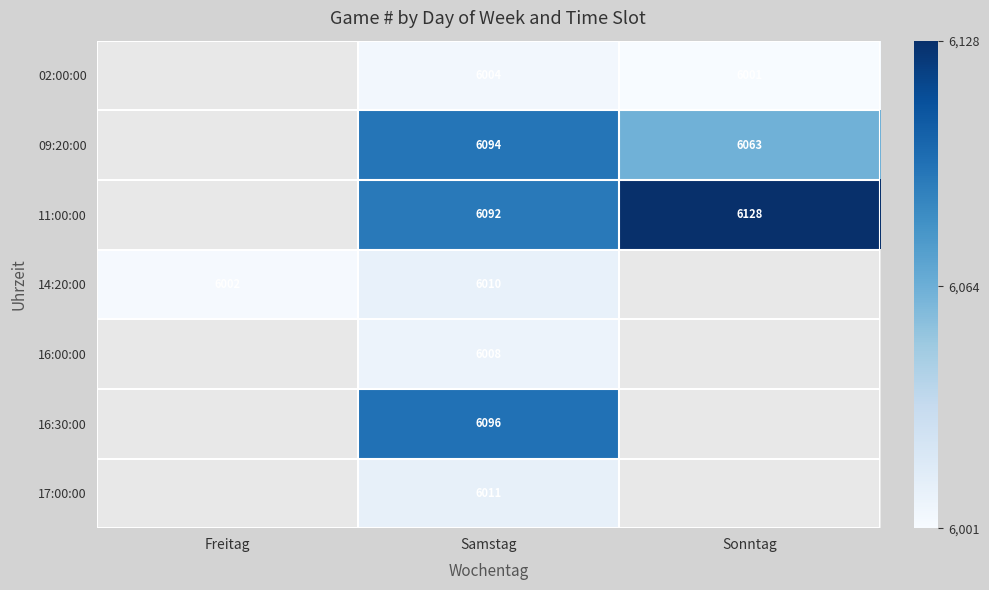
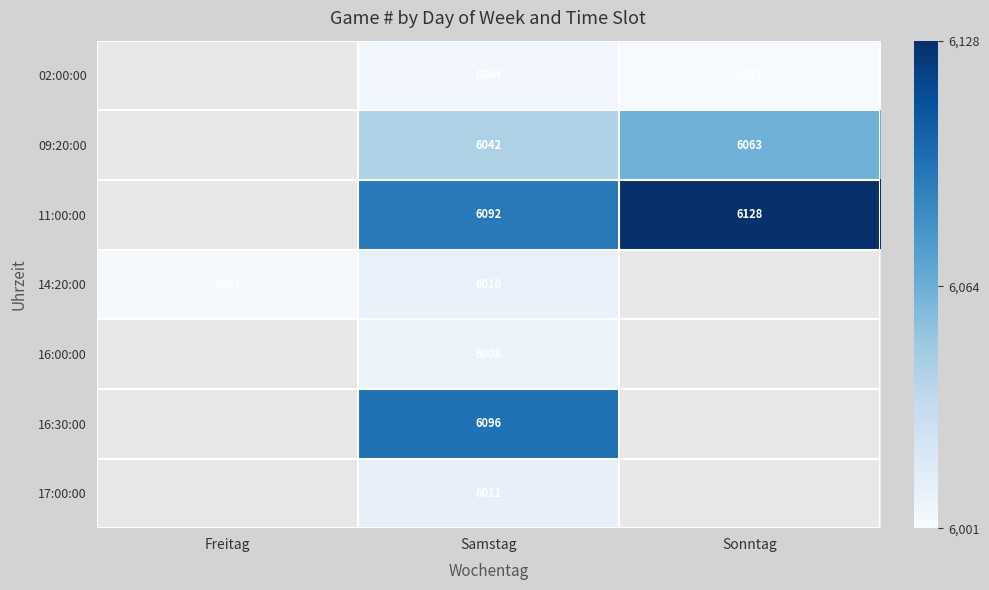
  {
    "09:20:00": {
-     "Samstag": 6094,
+     "Samstag": 6042,
      "Sonntag": 6063
    },
    "11:00:00": {
      "Samstag": 6092,
      "Sonntag": 6128
    },
    "16:30:00": {
      "Samstag": 6096
    }
  }
